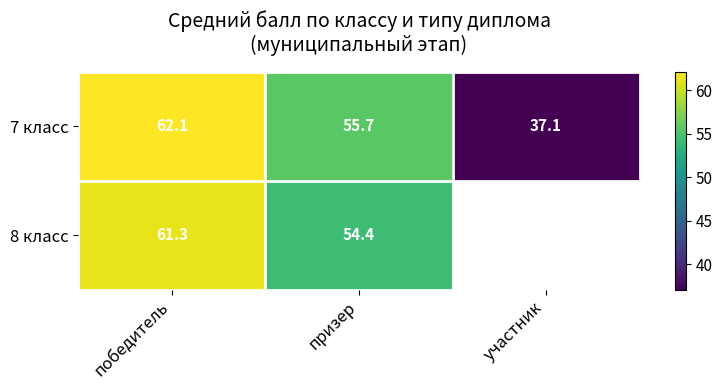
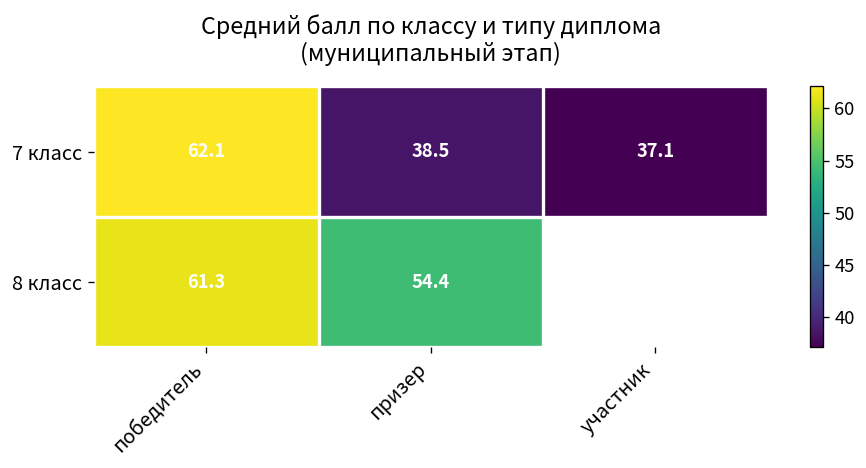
  {
    "7 класс": {
      "победитель": 62.1,
-     "призер": 55.7,
+     "призер": 38.5,
      "участник": 37.1
    },
    "8 класс": {
      "победитель": 61.3,
      "призер": 54.4
    }
  }
